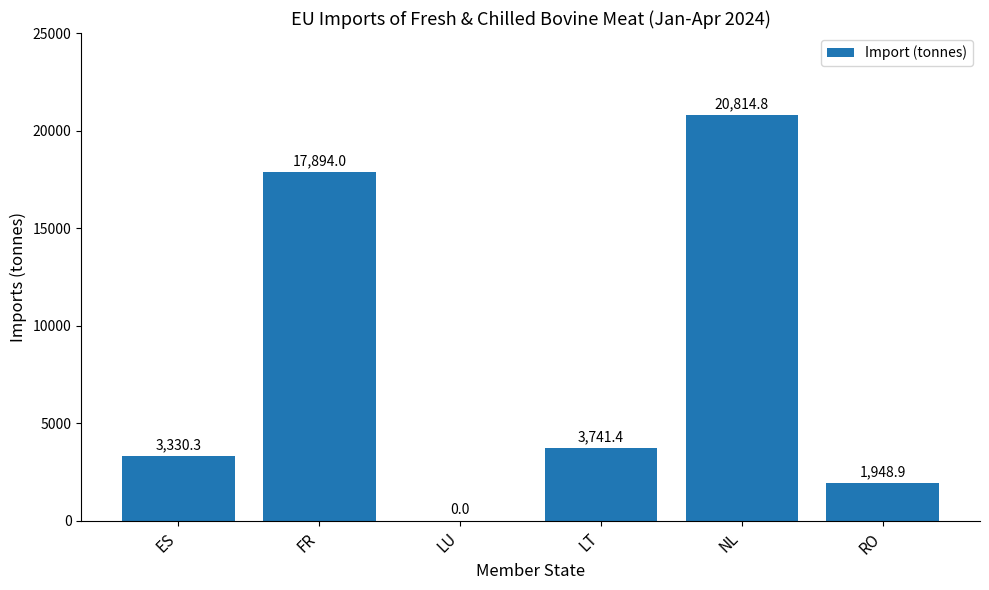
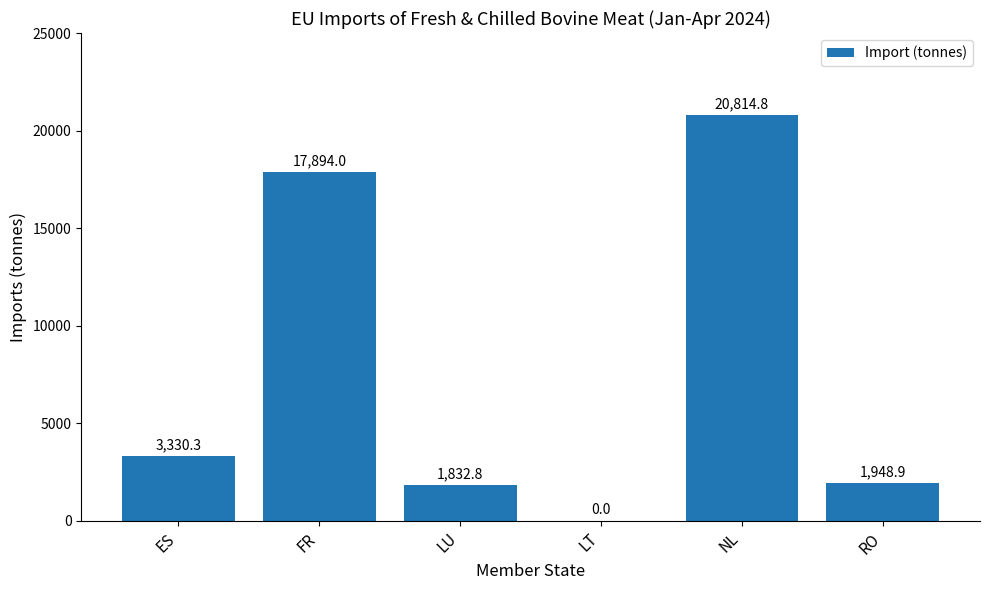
  {
    "ES": "3,330.3",
    "FR": "17,894.0",
-   "LU": "0.0",
-   "LT": "3,741.4",
+   "LU": "1,832.8",
+   "LT": "0.0",
    "NL": "20,814.8",
    "RO": "1,948.9"
  }
